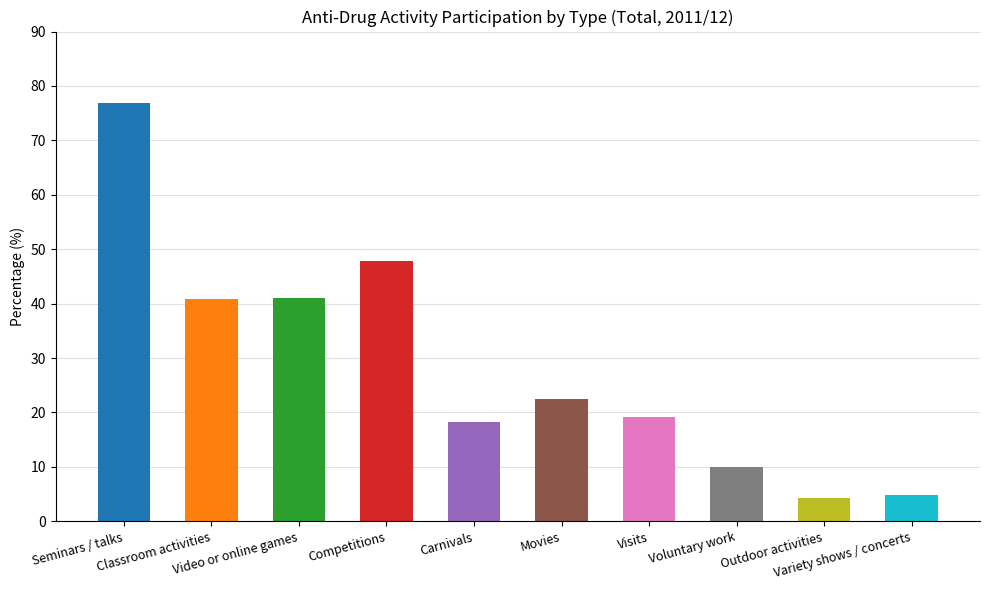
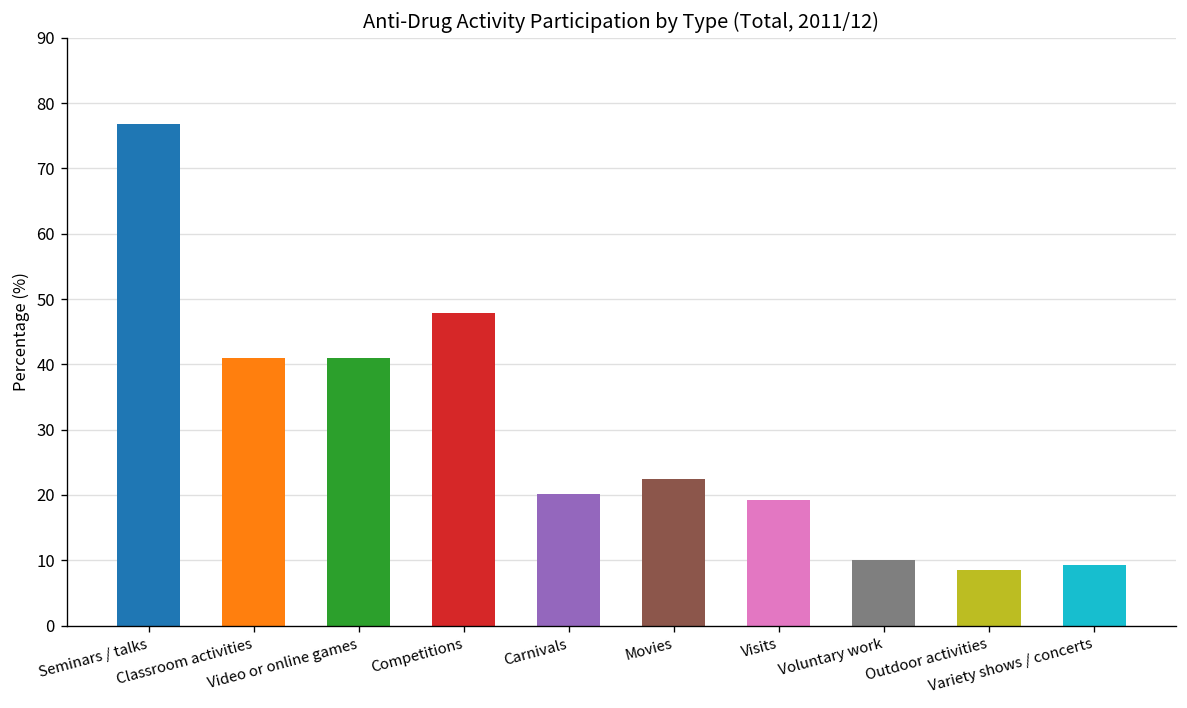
  {
    "Seminars / talks": 77,
    "Classroom activities": 41,
    "Video or online games": 41,
    "Competitions": 48,
-   "Carnivals": 18,
+   "Carnivals": 20,
    "Movies": 22,
    "Visits": 19,
    "Voluntary work": 10,
-   "Outdoor activities": 4,
-   "Variety shows / concerts": 5
+   "Outdoor activities": 9,
+   "Variety shows / concerts": 9
  }
